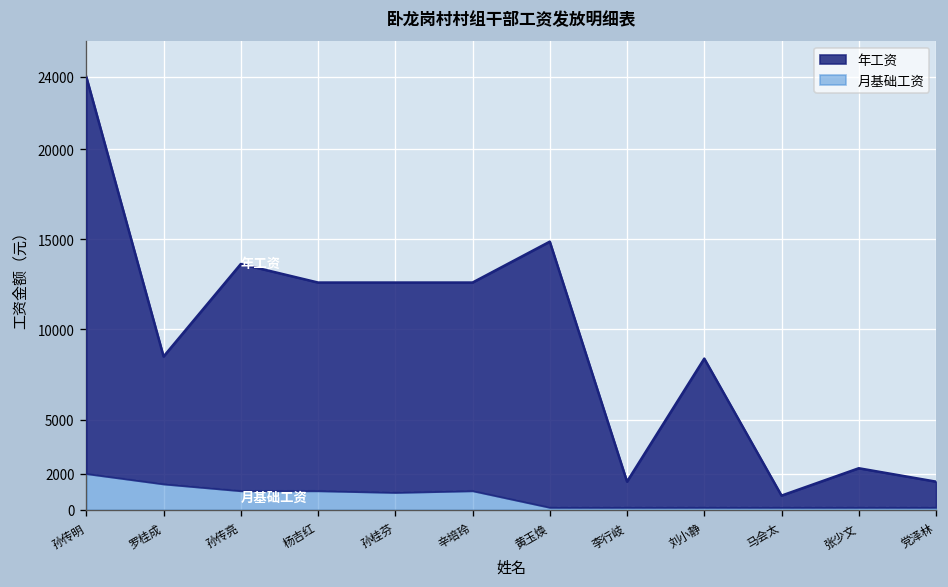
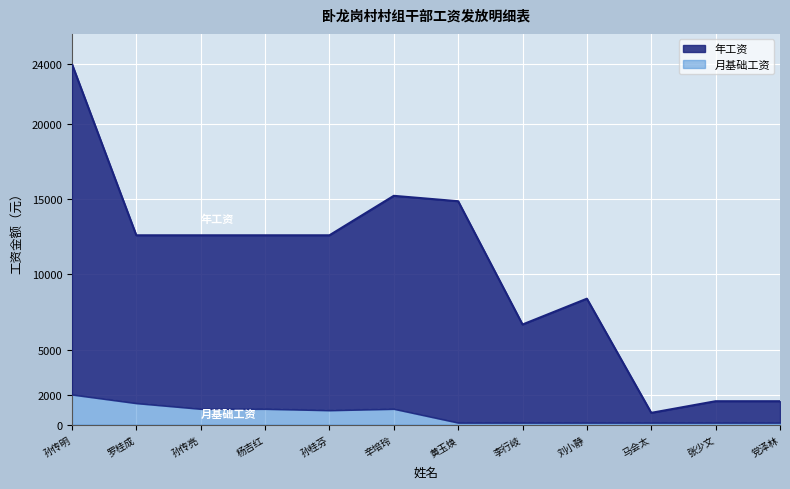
  {
    "年工资": {
      "孙传明": 24000,
-     "罗桂成": 8500,
-     "孙传亮": 13600,
+     "罗桂成": 12600,
+     "孙传亮": 12600,
      "杨吉红": 12600,
      "孙桂芬": 12600,
-     "辛培玲": 12600,
+     "辛培玲": 15200,
      "黄玉焕": 14900,
-     "李行岐": 1600,
+     "李行岐": 6700,
      "刘小静": 8400,
      "马会太": 800,
-     "张少文": 2300,
+     "张少文": 1600,
      "党泽林": 1600
    },
    "月基础工资": {
      "孙传明": 2000,
      "罗桂成": 1400,
      "孙传亮": 1100,
      "杨吉红": 1100,
      "孙桂芬": 1000,
      "辛培玲": 1100,
      "黄玉焕": 100,
      "李行岐": 100,
      "刘小静": 100,
      "马会太": 100,
      "张少文": 100,
      "党泽林": 100
    }
  }
